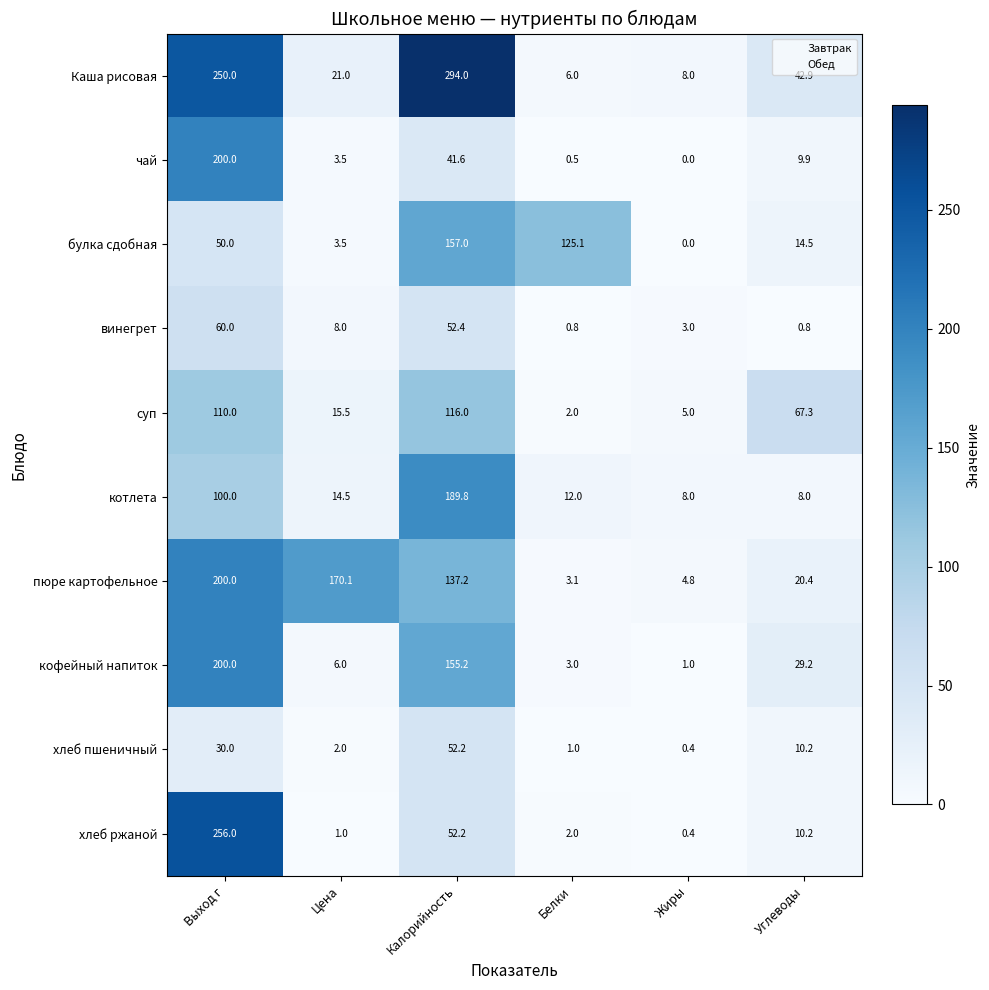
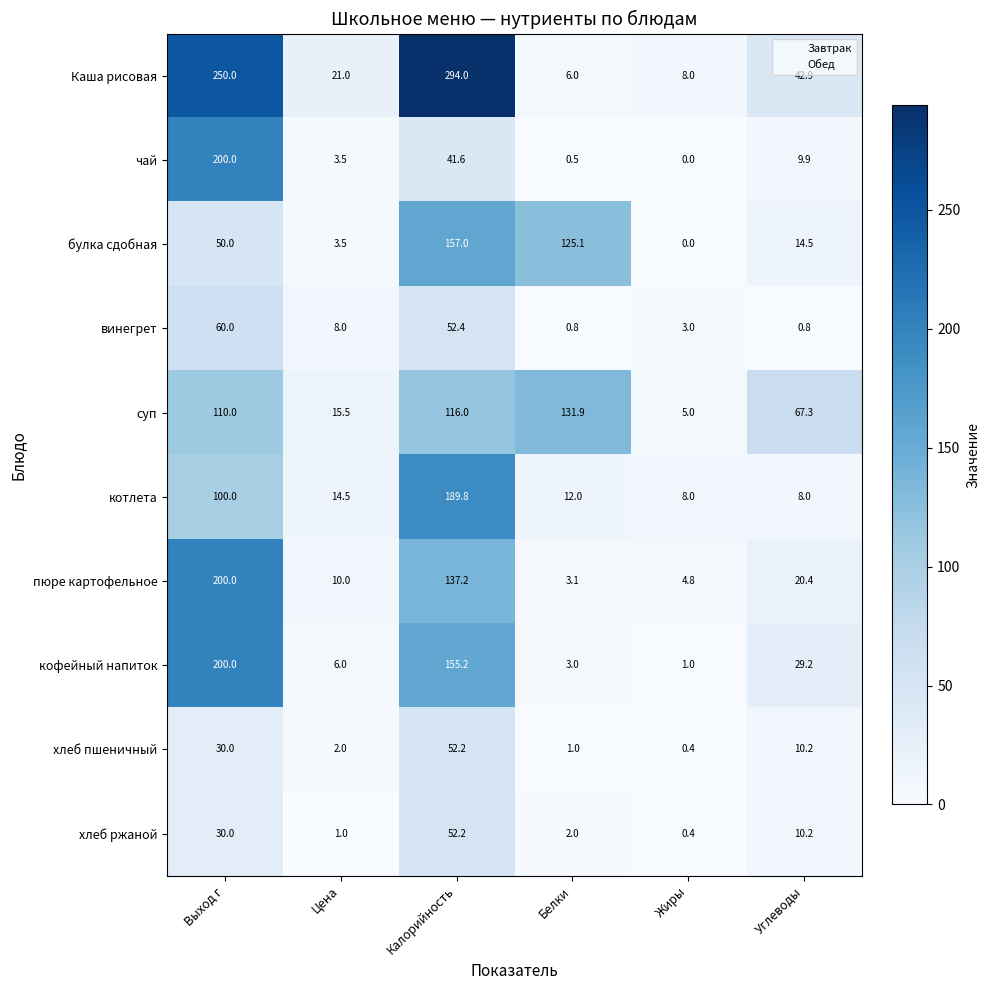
  {
    "Каша рисовая": {
      "Выход г": 250.0,
      "Цена": 21.0,
      "Калорийность": 294.0,
      "Белки": 6.0,
      "Жиры": 8.0
    },
    "чай": {
      "Выход г": 200.0,
      "Цена": 3.5,
      "Калорийность": 41.6,
      "Белки": 0.5,
      "Жиры": 0.0,
      "Углеводы": 9.9
    },
    "булка сдобная": {
      "Выход г": 50.0,
      "Цена": 3.5,
      "Калорийность": 157.0,
      "Белки": 125.1,
      "Жиры": 0.0,
      "Углеводы": 14.5
    },
    "винегрет": {
      "Выход г": 60.0,
      "Цена": 8.0,
      "Калорийность": 52.4,
      "Белки": 0.8,
      "Жиры": 3.0,
      "Углеводы": 0.8
    },
    "суп": {
      "Выход г": 110.0,
      "Цена": 15.5,
      "Калорийность": 116.0,
-     "Белки": 2.0,
+     "Белки": 131.9,
      "Жиры": 5.0,
      "Углеводы": 67.3
    },
    "котлета": {
      "Выход г": 100.0,
      "Цена": 14.5,
      "Калорийность": 189.8,
      "Белки": 12.0,
      "Жиры": 8.0,
      "Углеводы": 8.0
    },
    "пюре картофельное": {
      "Выход г": 200.0,
-     "Цена": 170.1,
+     "Цена": 10.0,
      "Калорийность": 137.2,
      "Белки": 3.1,
      "Жиры": 4.8,
      "Углеводы": 20.4
    },
    "кофейный напиток": {
      "Выход г": 200.0,
      "Цена": 6.0,
      "Калорийность": 155.2,
      "Белки": 3.0,
      "Жиры": 1.0,
      "Углеводы": 29.2
    },
    "хлеб пшеничный": {
      "Выход г": 30.0,
      "Цена": 2.0,
      "Калорийность": 52.2,
      "Белки": 1.0,
      "Жиры": 0.4,
      "Углеводы": 10.2
    },
    "хлеб ржаной": {
-     "Выход г": 256.0,
+     "Выход г": 30.0,
      "Цена": 1.0,
      "Калорийность": 52.2,
      "Белки": 2.0,
      "Жиры": 0.4,
      "Углеводы": 10.2
    }
  }
